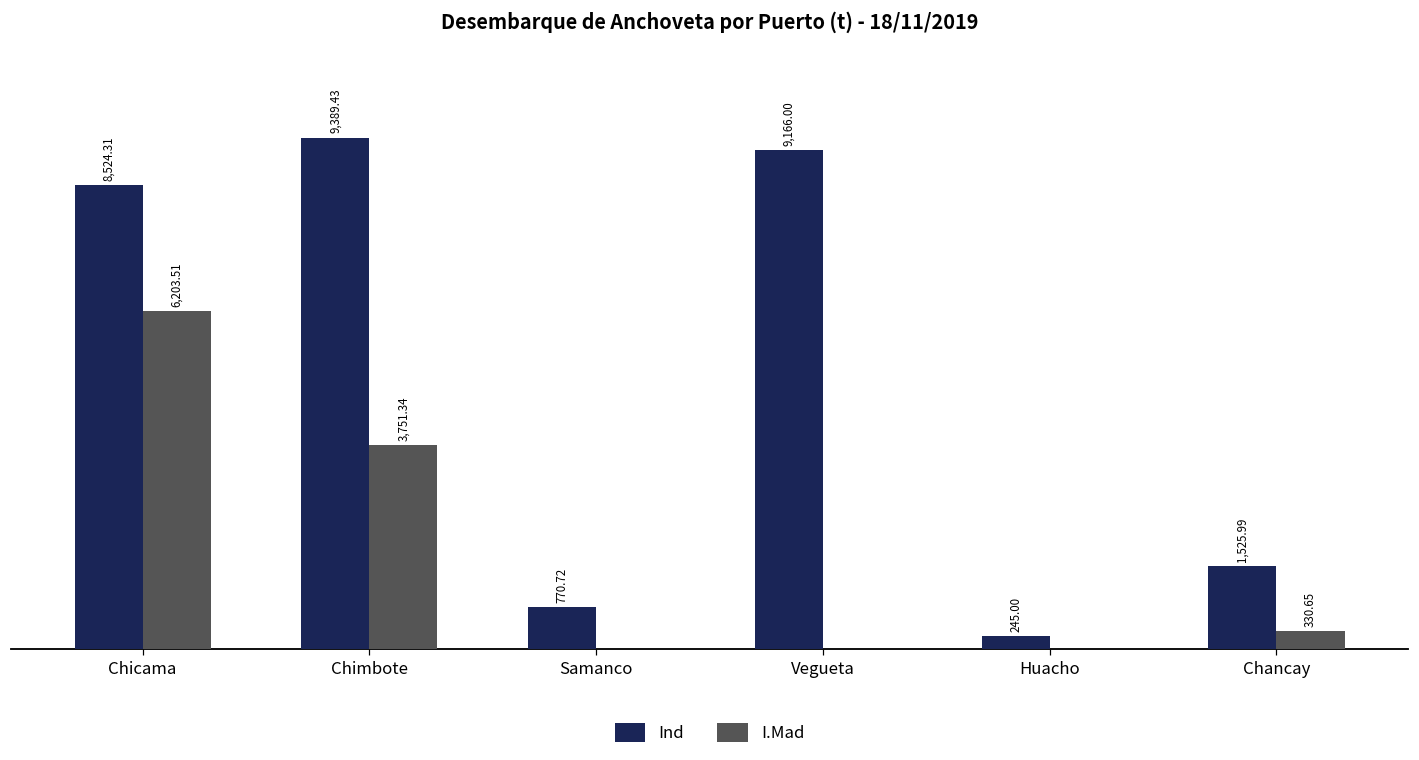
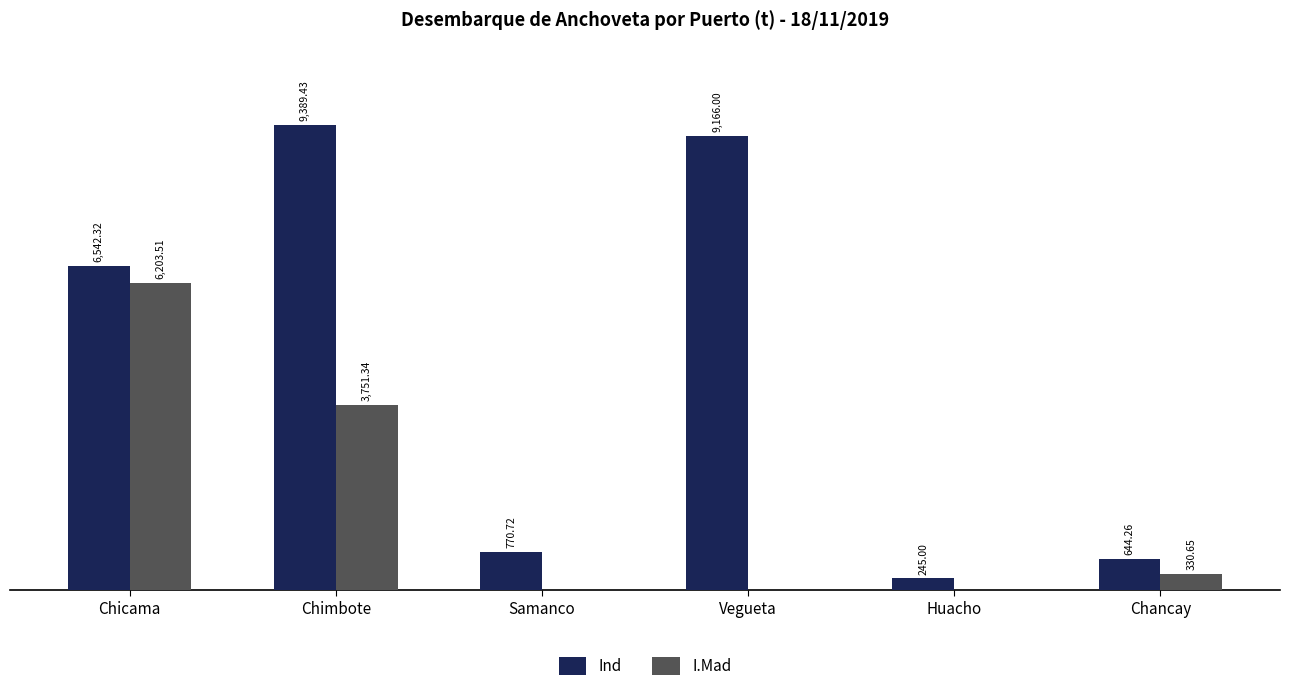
  {
    "Ind": {
-     "Chicama": "8,524.31",
+     "Chicama": "6,542.32",
      "Chimbote": "9,389.43",
      "Samanco": "770.72",
      "Vegueta": "9,166.00",
      "Huacho": "245.00",
-     "Chancay": "1,525.99"
+     "Chancay": "644.26"
    },
    "I.Mad": {
      "Chicama": "6,203.51",
      "Chimbote": "3,751.34",
      "Chancay": "330.65"
    }
  }
